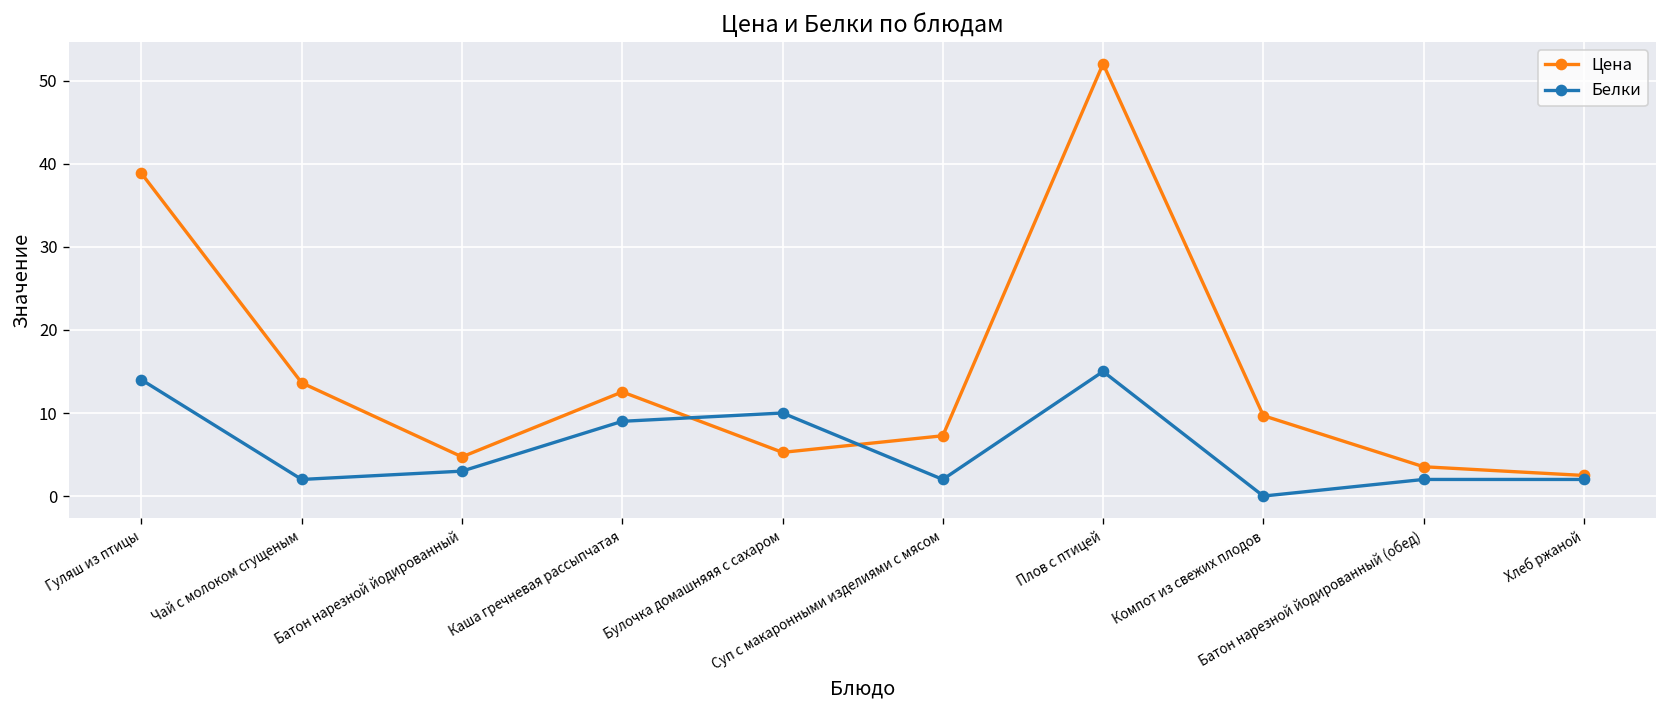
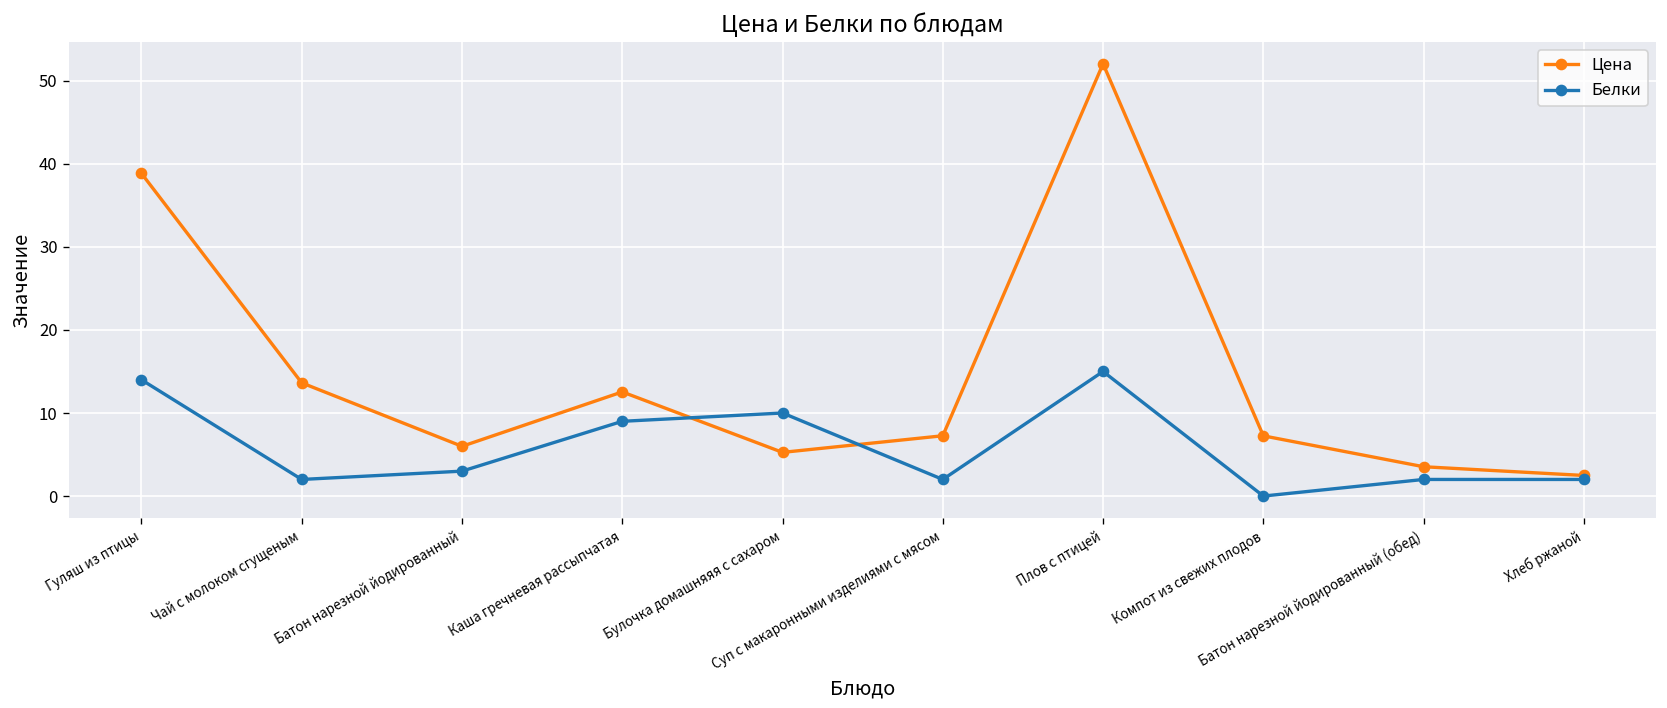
  {
    "Цена": {
      "Гуляш из птицы": 39,
      "Чай с молоком сгущеным": 14,
-     "Батон нарезной йодированный": 5,
+     "Батон нарезной йодированный": 6,
      "Каша гречневая рассыпчатая": 13,
      "Булочка домашняяя с сахаром": 5,
      "Суп с макаронными изделиями с мясом": 7,
      "Плов с птицей": 52,
-     "Компот из свежих плодов": 10,
+     "Компот из свежих плодов": 7,
      "Батон нарезной йодированный (обед)": 4,
      "Хлеб ржаной": 2
    },
    "Белки": {
      "Гуляш из птицы": 14,
      "Чай с молоком сгущеным": 2,
      "Батон нарезной йодированный": 3,
      "Каша гречневая рассыпчатая": 9,
      "Булочка домашняяя с сахаром": 10,
      "Суп с макаронными изделиями с мясом": 2,
      "Плов с птицей": 15,
      "Компот из свежих плодов": 0,
      "Батон нарезной йодированный (обед)": 2,
      "Хлеб ржаной": 2
    }
  }
